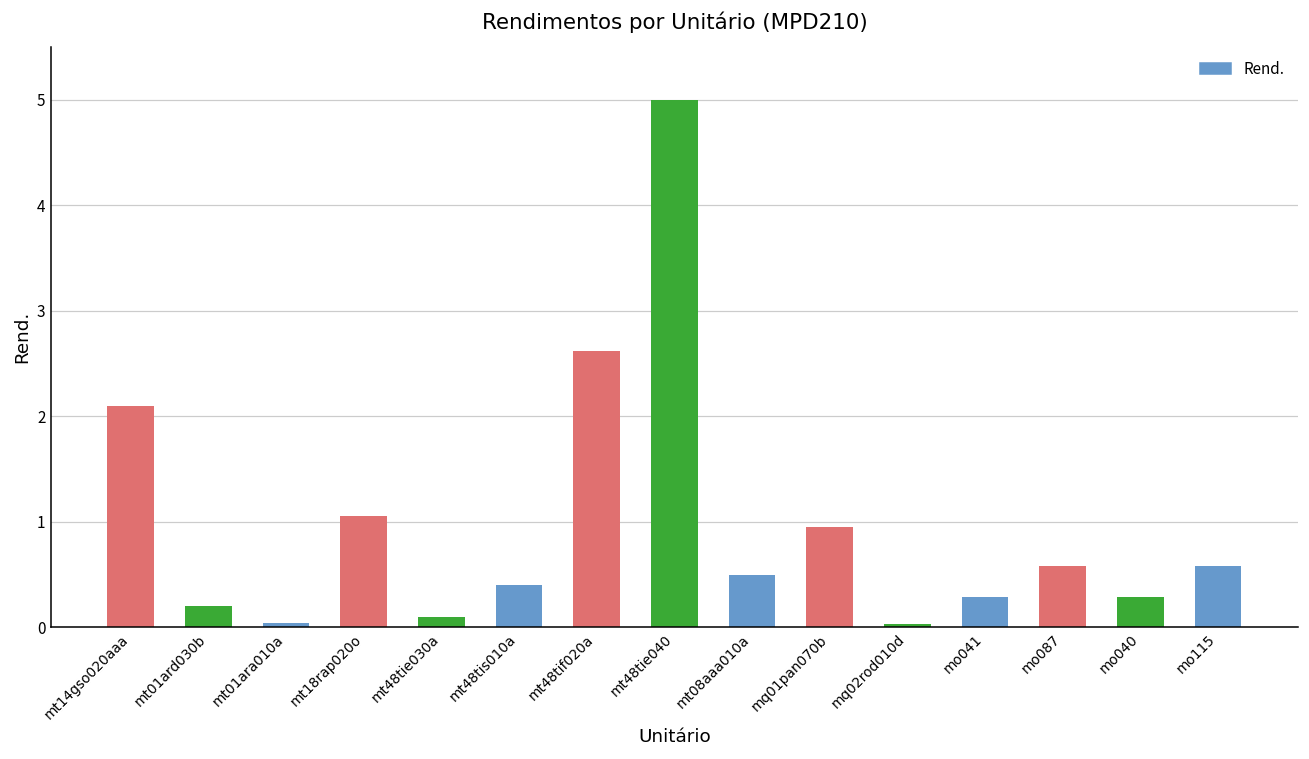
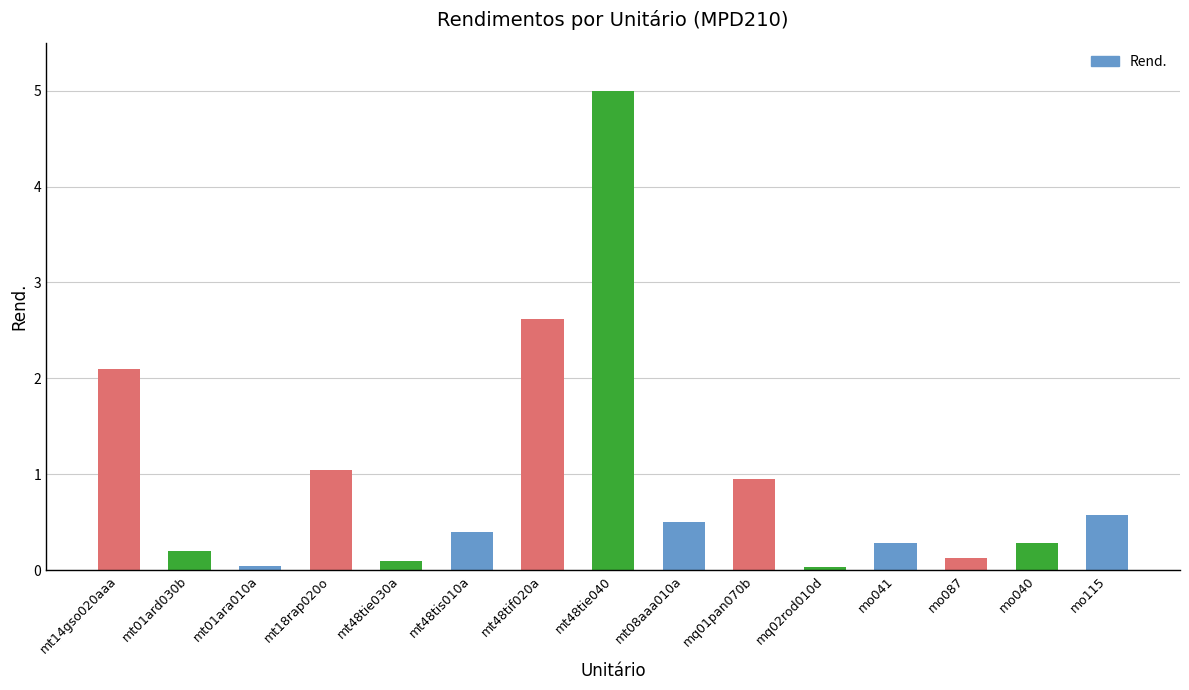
  {
    "mt14gso020aaa": 2.1,
    "mt01ard030b": 0.2,
    "mt01ara010a": 0.0,
    "mt18rap020o": 1.1,
    "mt48tie030a": 0.1,
    "mt48tis010a": 0.4,
    "mt48tif020a": 2.6,
    "mt48tie040": 5.0,
    "mt08aaa010a": 0.5,
    "mq01pan070b": 1.0,
    "mq02rod010d": 0.0,
    "mo041": 0.3,
-   "mo087": 0.6,
+   "mo087": 0.1,
    "mo040": 0.3,
    "mo115": 0.6
  }
